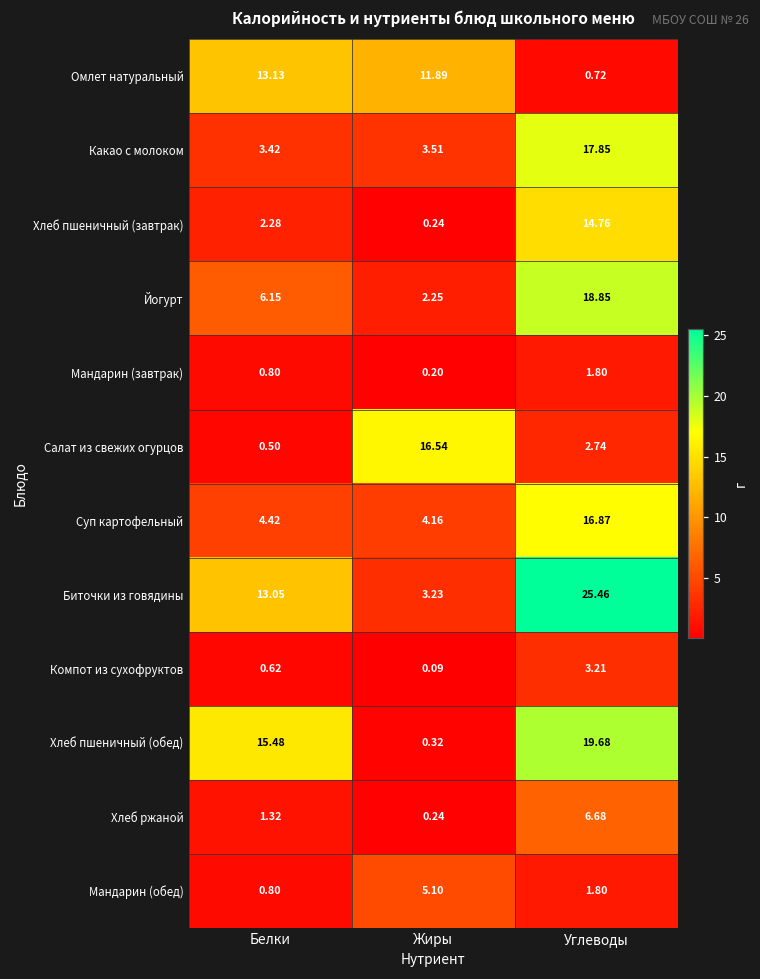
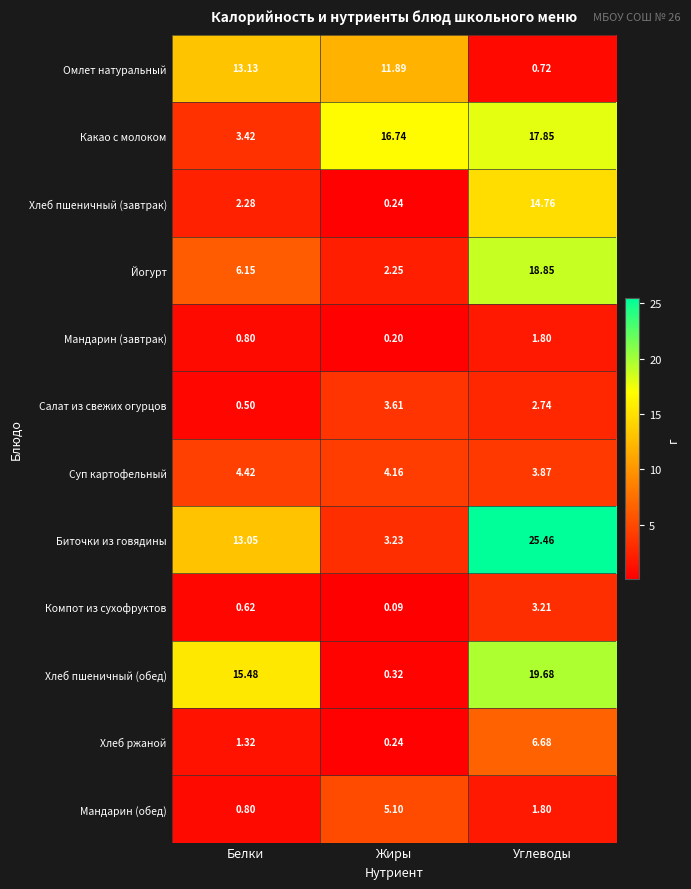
  {
    "Омлет натуральный": {
      "Белки": 13.13,
      "Жиры": 11.89,
      "Углеводы": 0.72
    },
    "Какао с молоком": {
      "Белки": 3.42,
-     "Жиры": 3.51,
+     "Жиры": 16.74,
      "Углеводы": 17.85
    },
    "Хлеб пшеничный (завтрак)": {
      "Белки": 2.28,
      "Жиры": 0.24,
      "Углеводы": 14.76
    },
    "Йогурт": {
      "Белки": 6.15,
      "Жиры": 2.25,
      "Углеводы": 18.85
    },
    "Мандарин (завтрак)": {
      "Белки": 0.80,
      "Жиры": 0.20,
      "Углеводы": 1.80
    },
    "Салат из свежих огурцов": {
      "Белки": 0.50,
-     "Жиры": 16.54,
+     "Жиры": 3.61,
      "Углеводы": 2.74
    },
    "Суп картофельный": {
      "Белки": 4.42,
      "Жиры": 4.16,
-     "Углеводы": 16.87
+     "Углеводы": 3.87
    },
    "Биточки из говядины": {
      "Белки": 13.05,
      "Жиры": 3.23,
      "Углеводы": 25.46
    },
    "Компот из сухофруктов": {
      "Белки": 0.62,
      "Жиры": 0.09,
      "Углеводы": 3.21
    },
    "Хлеб пшеничный (обед)": {
      "Белки": 15.48,
      "Жиры": 0.32,
      "Углеводы": 19.68
    },
    "Хлеб ржаной": {
      "Белки": 1.32,
      "Жиры": 0.24,
      "Углеводы": 6.68
    },
    "Мандарин (обед)": {
      "Белки": 0.80,
      "Жиры": 5.10,
      "Углеводы": 1.80
    }
  }
